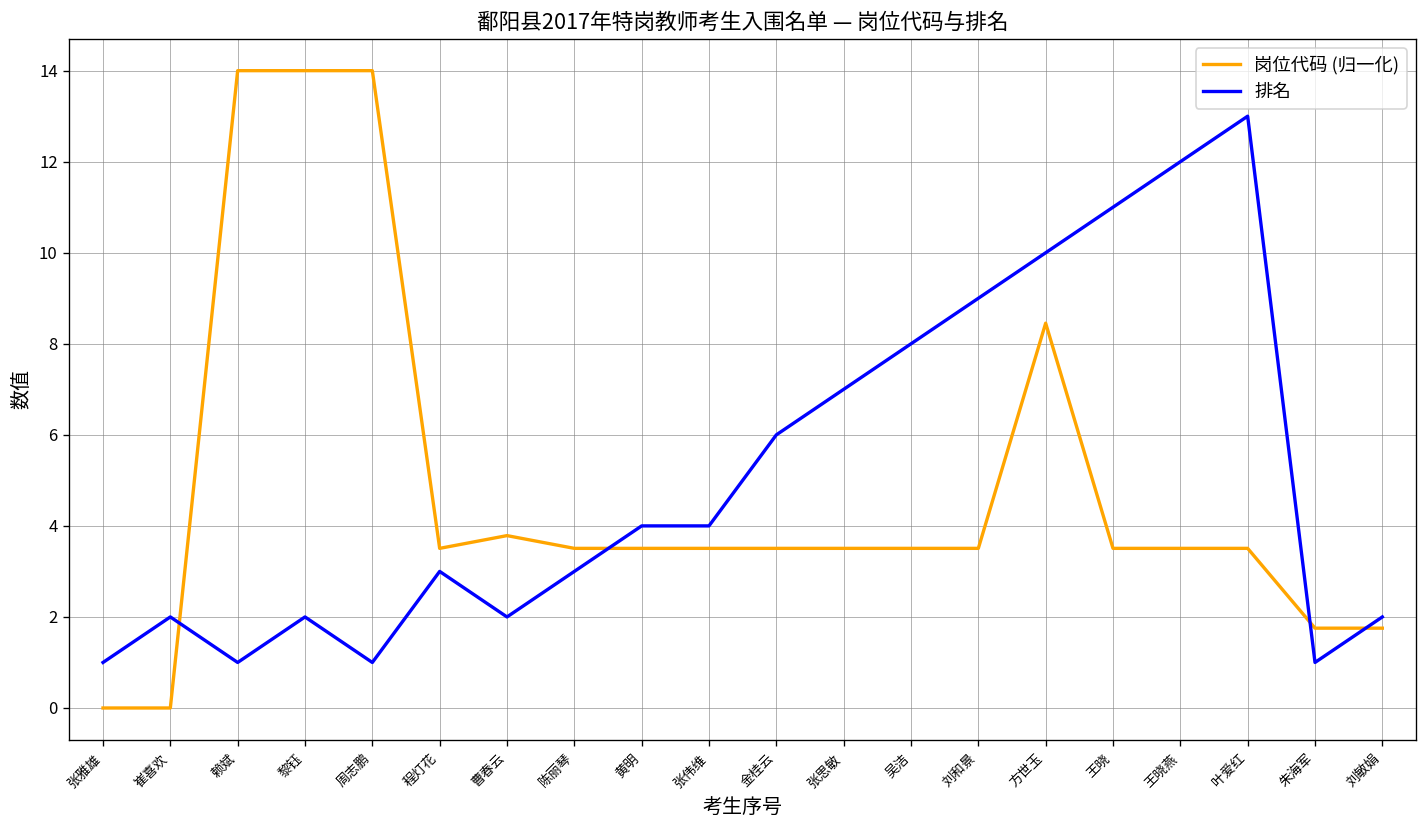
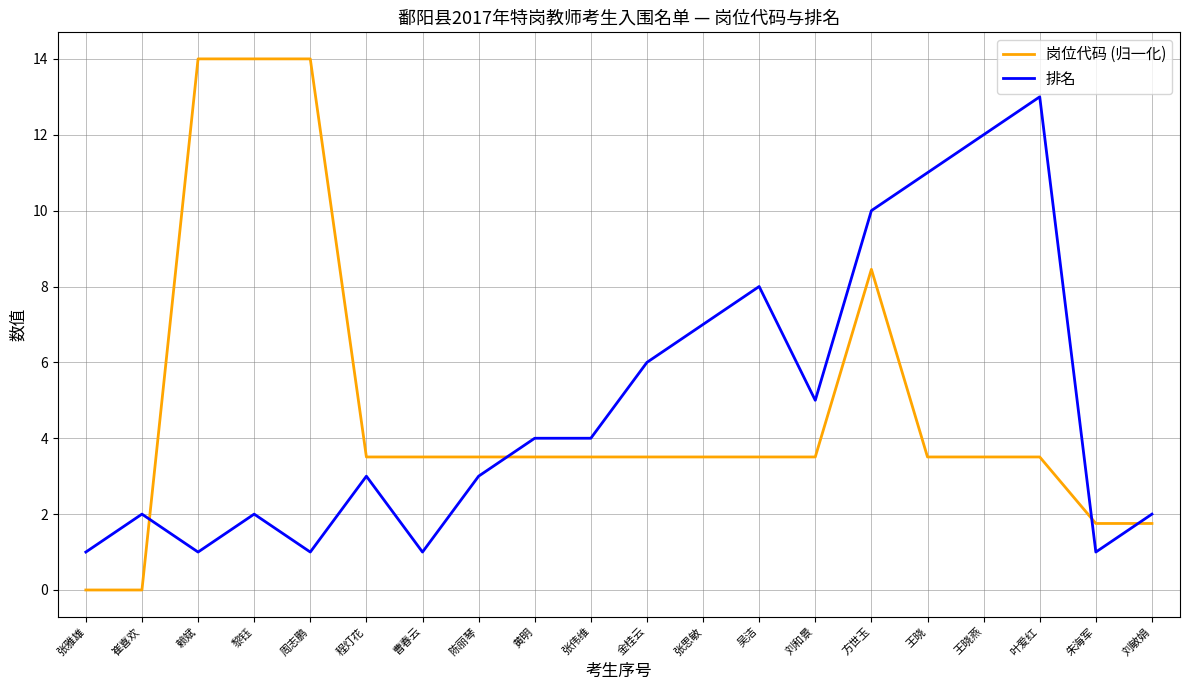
  {
    "岗位代码 (归一化)": {
      "张雅雄": 0.0,
      "崔喜欢": 0.0,
      "赖斌": 14.0,
      "黎钰": 14.0,
      "周志鹏": 14.0,
      "程灯花": 3.5,
-     "曹春云": 3.8,
+     "曹春云": 3.5,
      "陈丽琴": 3.5,
      "黄明": 3.5,
      "张伟维": 3.5,
      "金桂云": 3.5,
      "张思敏": 3.5,
      "吴洁": 3.5,
      "刘和景": 3.5,
      "方世玉": 8.5,
      "王晓": 3.5,
      "王晓燕": 3.5,
      "叶爱红": 3.5,
      "朱海军": 1.8,
      "刘敏娟": 1.8
    },
    "排名": {
      "张雅雄": 1,
      "崔喜欢": 2,
      "赖斌": 1,
      "黎钰": 2,
      "周志鹏": 1,
      "程灯花": 3,
-     "曹春云": 2,
+     "曹春云": 1,
      "陈丽琴": 3,
      "黄明": 4,
      "张伟维": 4,
      "金桂云": 6,
      "张思敏": 7,
      "吴洁": 8,
-     "刘和景": 9,
+     "刘和景": 5,
      "方世玉": 10,
      "王晓": 11,
      "王晓燕": 12,
      "叶爱红": 13,
      "朱海军": 1,
      "刘敏娟": 2
    }
  }
